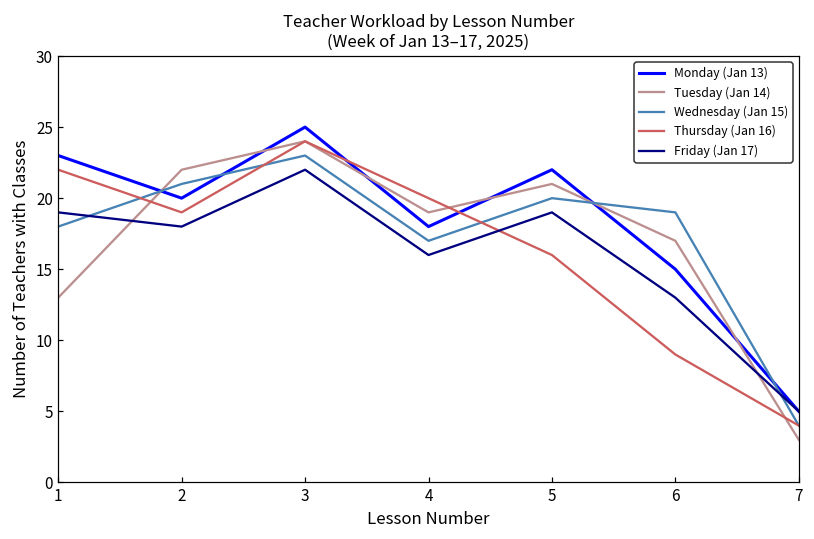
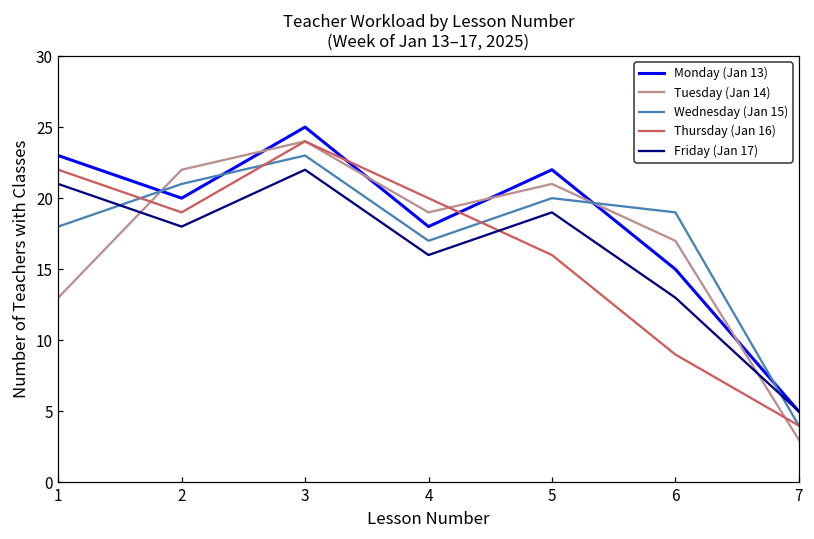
  {
    "Monday (Jan 13)": {
      "1": 23,
      "2": 20,
      "3": 25,
      "4": 18,
      "5": 22,
      "6": 15
    },
    "Tuesday (Jan 14)": {
      "1": 13,
      "2": 22,
      "4": 19,
      "5": 21,
      "6": 17,
      "7": 3
    },
    "Wednesday (Jan 15)": {
      "1": 18,
      "2": 21,
      "3": 23,
      "4": 17,
      "5": 20,
      "6": 19
    },
    "Thursday (Jan 16)": {
      "1": 22,
      "2": 19,
      "4": 20,
      "5": 16,
      "6": 9
    },
    "Friday (Jan 17)": {
-     "1": 19,
+     "1": 21,
      "2": 18,
      "3": 22,
      "4": 16,
      "5": 19,
      "6": 13
    }
  }
